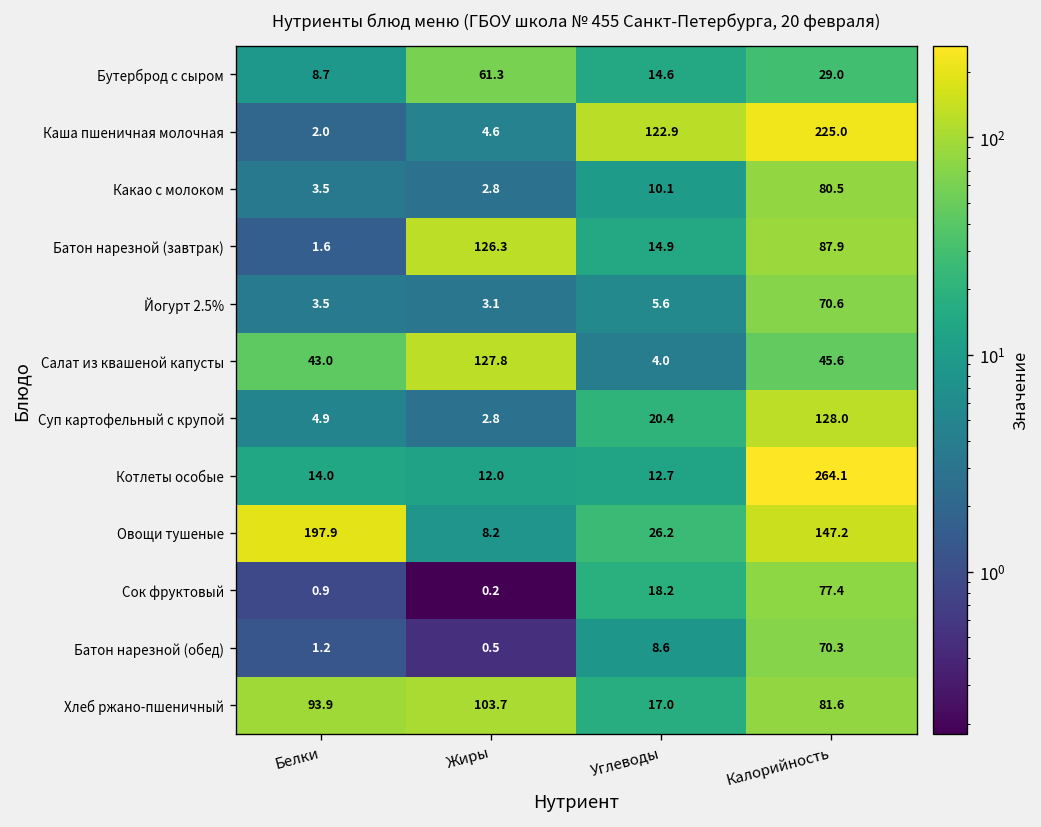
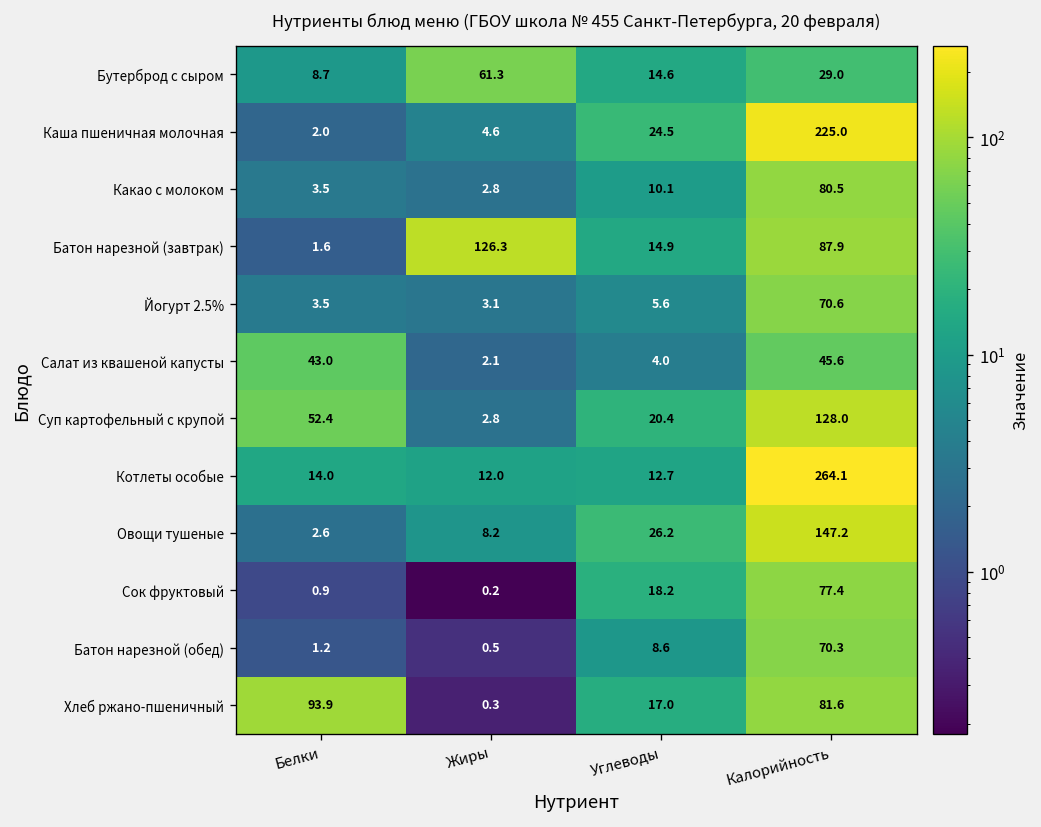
  {
    "Бутерброд с сыром": {
      "Белки": 8.7,
      "Жиры": 61.3,
      "Углеводы": 14.6,
      "Калорийность": 29.0
    },
    "Каша пшеничная молочная": {
      "Белки": 2.0,
      "Жиры": 4.6,
-     "Углеводы": 122.9,
+     "Углеводы": 24.5,
      "Калорийность": 225.0
    },
    "Какао с молоком": {
      "Белки": 3.5,
      "Жиры": 2.8,
      "Углеводы": 10.1,
      "Калорийность": 80.5
    },
    "Батон нарезной (завтрак)": {
      "Белки": 1.6,
      "Жиры": 126.3,
      "Углеводы": 14.9,
      "Калорийность": 87.9
    },
    "Йогурт 2.5%": {
      "Белки": 3.5,
      "Жиры": 3.1,
      "Углеводы": 5.6,
      "Калорийность": 70.6
    },
    "Салат из квашеной капусты": {
      "Белки": 43.0,
-     "Жиры": 127.8,
+     "Жиры": 2.1,
      "Углеводы": 4.0,
      "Калорийность": 45.6
    },
    "Суп картофельный с крупой": {
-     "Белки": 4.9,
+     "Белки": 52.4,
      "Жиры": 2.8,
      "Углеводы": 20.4,
      "Калорийность": 128.0
    },
    "Котлеты особые": {
      "Белки": 14.0,
      "Жиры": 12.0,
      "Углеводы": 12.7,
      "Калорийность": 264.1
    },
    "Овощи тушеные": {
-     "Белки": 197.9,
+     "Белки": 2.6,
      "Жиры": 8.2,
      "Углеводы": 26.2,
      "Калорийность": 147.2
    },
    "Сок фруктовый": {
      "Белки": 0.9,
      "Жиры": 0.2,
      "Углеводы": 18.2,
      "Калорийность": 77.4
    },
    "Батон нарезной (обед)": {
      "Белки": 1.2,
      "Жиры": 0.5,
      "Углеводы": 8.6,
      "Калорийность": 70.3
    },
    "Хлеб ржано-пшеничный": {
      "Белки": 93.9,
-     "Жиры": 103.7,
+     "Жиры": 0.3,
      "Углеводы": 17.0,
      "Калорийность": 81.6
    }
  }
